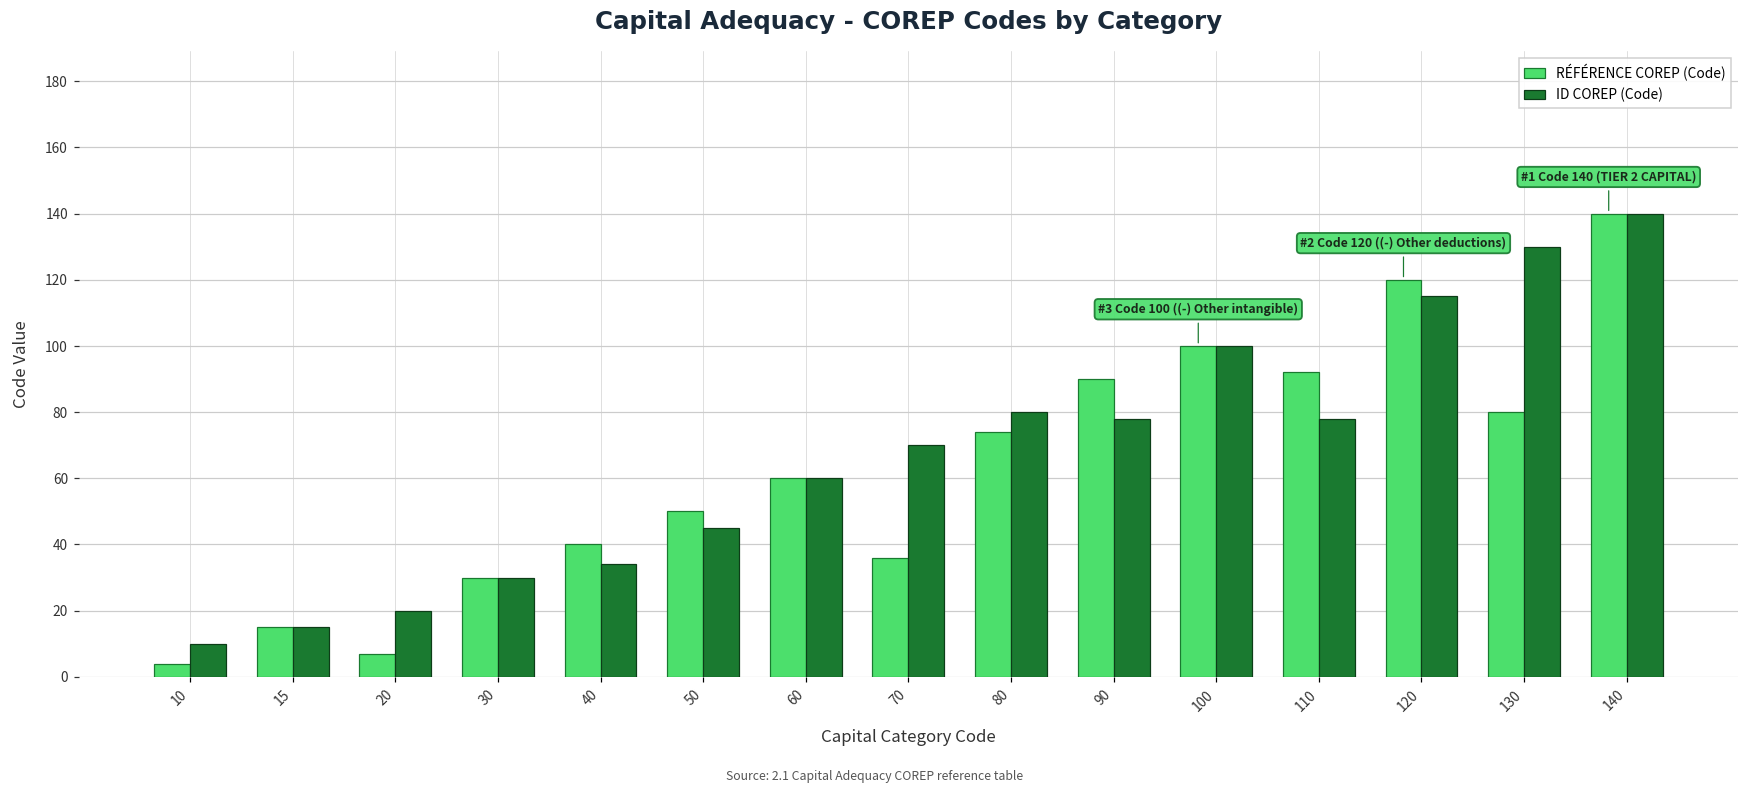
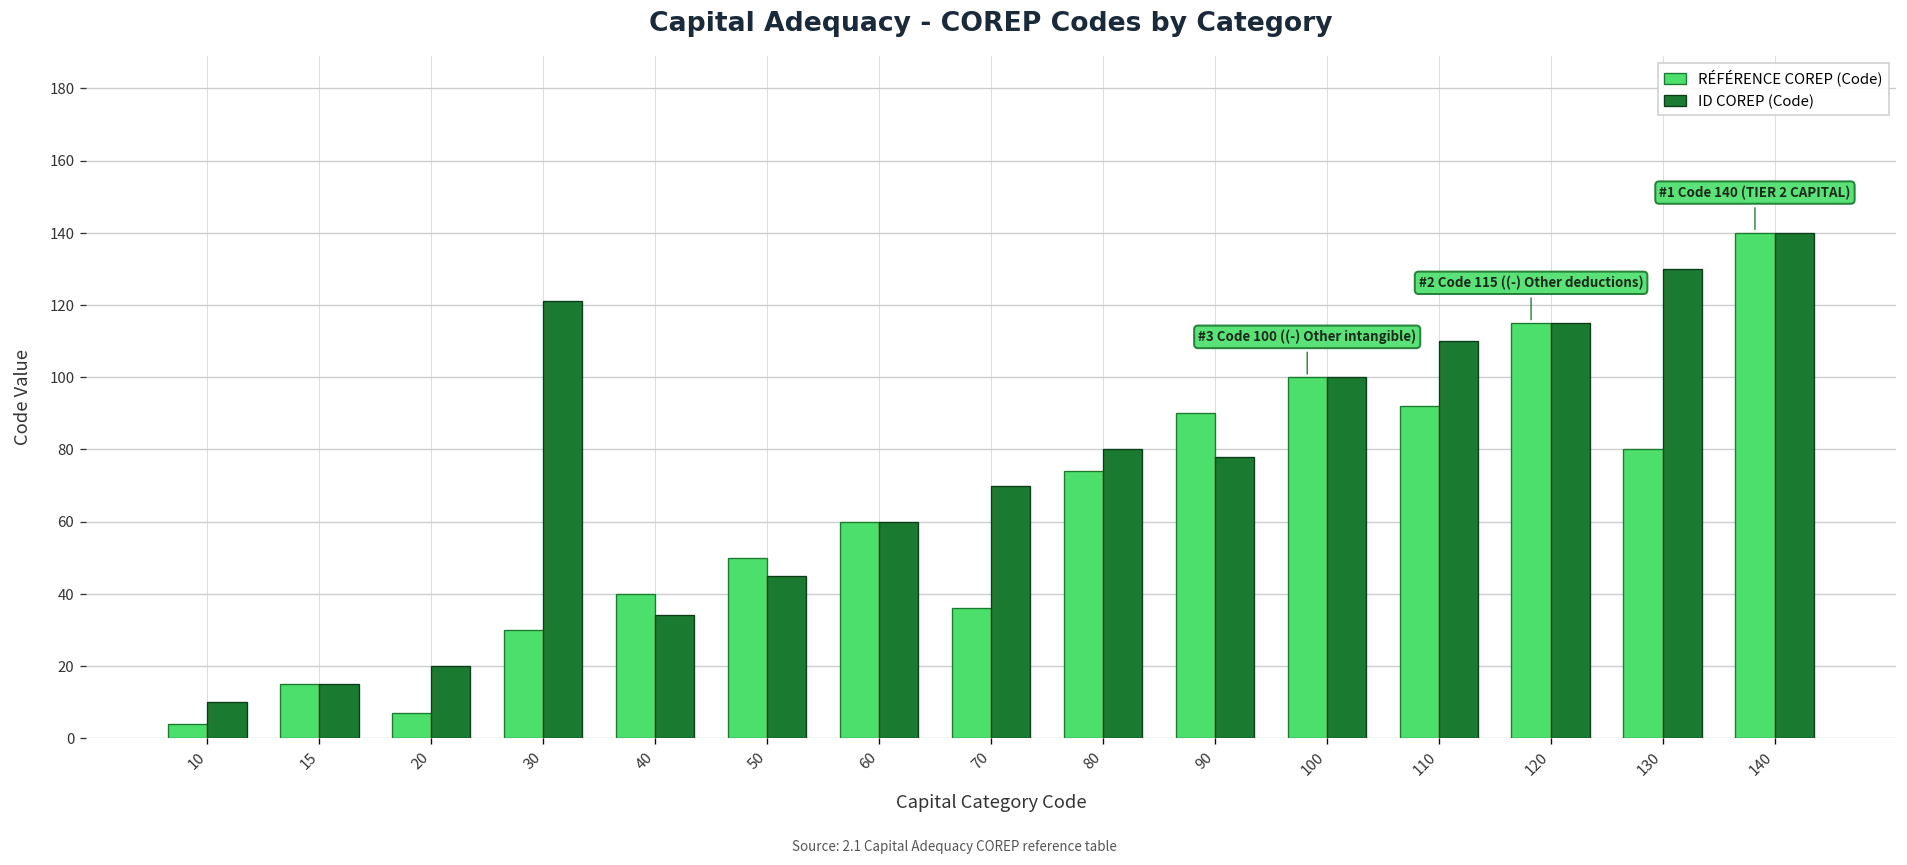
  {
    "RÉFÉRENCE COREP (Code)": {
-     "120": 120
+     "120": 115
    },
    "ID COREP (Code)": {
      "10": 10,
      "15": 15,
      "20": 20,
-     "30": 30,
+     "30": 121,
      "40": 34,
      "50": 45,
      "60": 60,
      "70": 70,
      "80": 80,
      "90": 78,
-     "110": 78,
+     "110": 110,
      "130": 130
    }
  }
